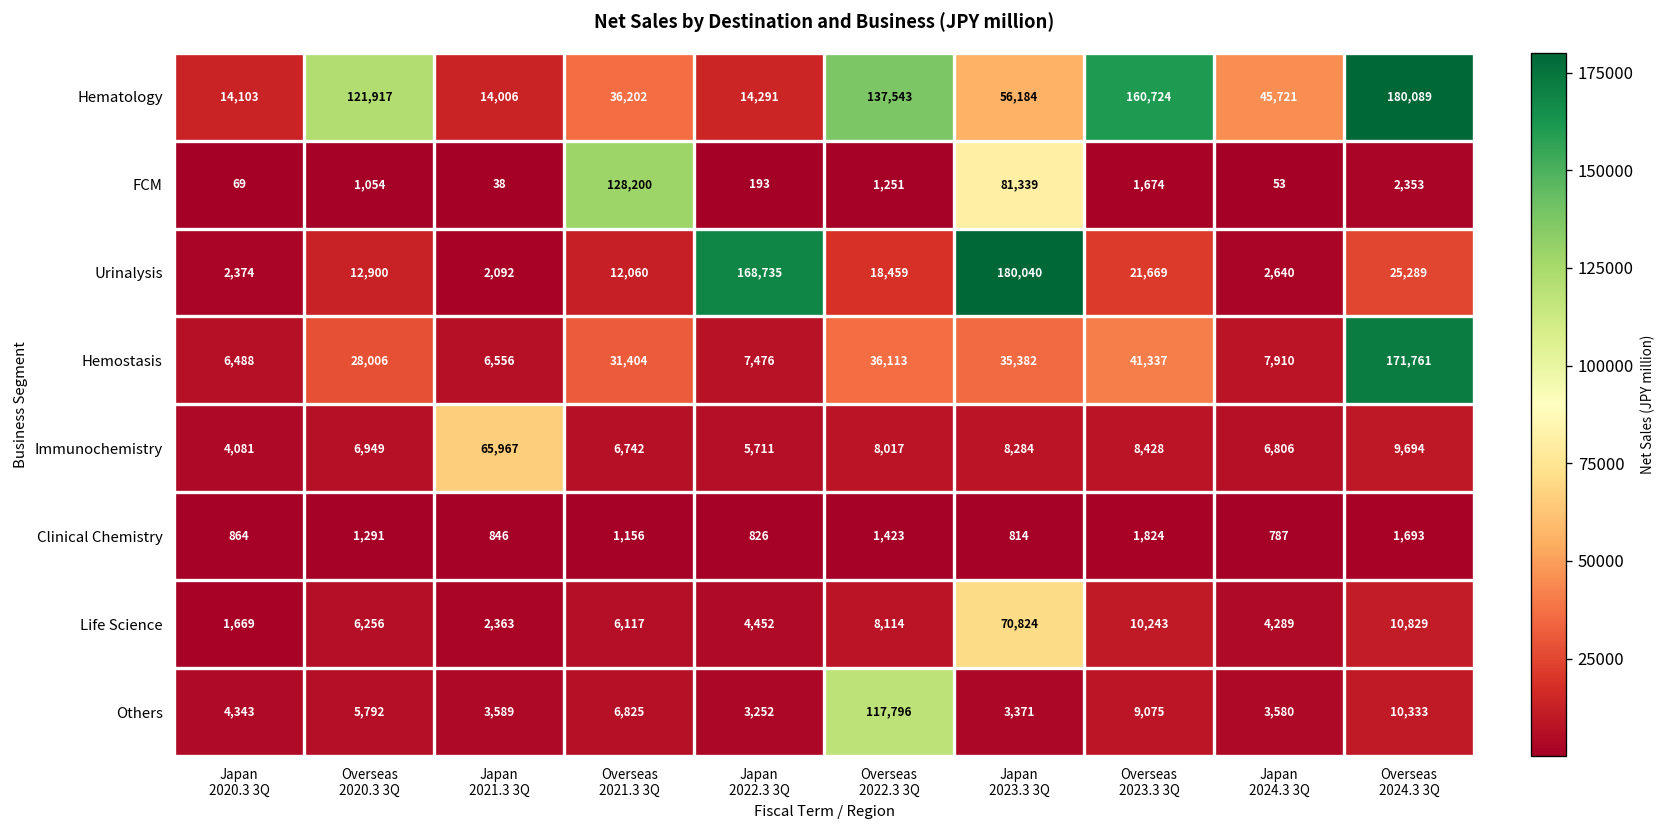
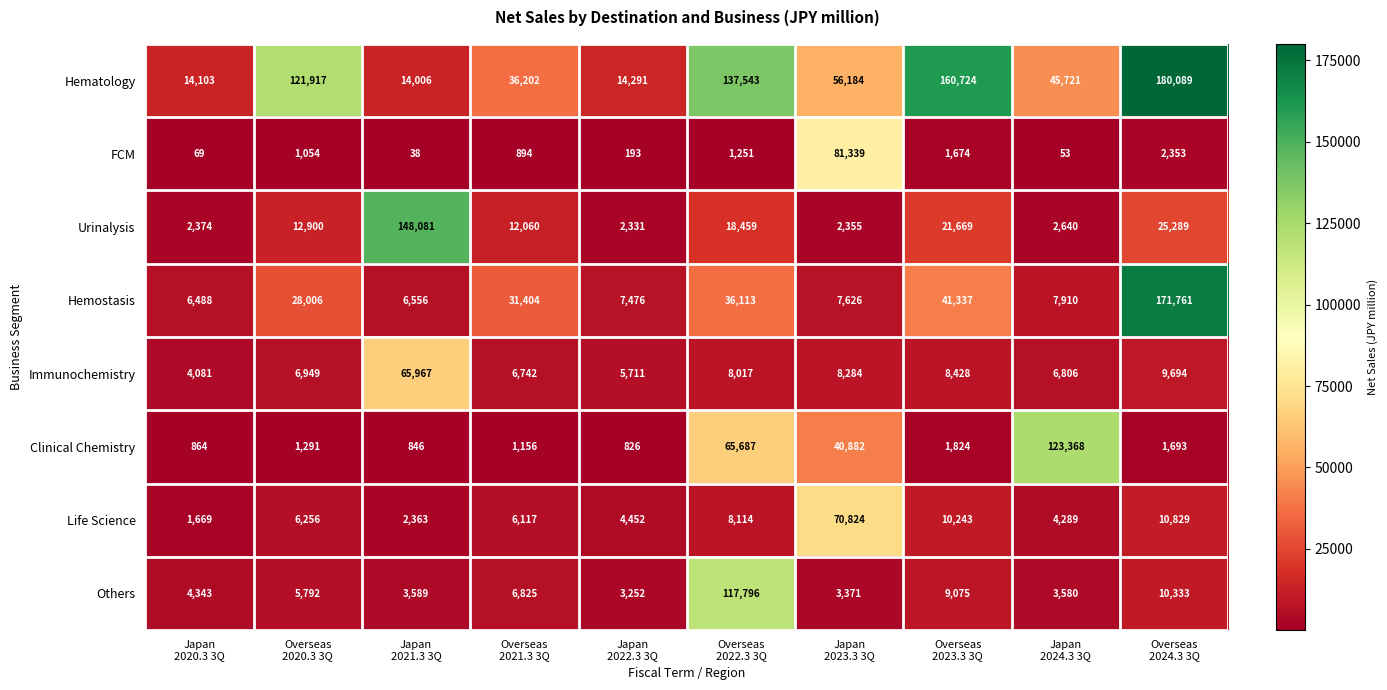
  {
    "Hematology": {
      "Japan 2020.3 3Q": "14,103",
      "Overseas 2020.3 3Q": "121,917",
      "Japan 2021.3 3Q": "14,006",
      "Overseas 2021.3 3Q": "36,202",
      "Japan 2022.3 3Q": "14,291",
      "Overseas 2022.3 3Q": "137,543",
      "Japan 2023.3 3Q": "56,184",
      "Overseas 2023.3 3Q": "160,724",
      "Japan 2024.3 3Q": "45,721",
      "Overseas 2024.3 3Q": "180,089"
    },
    "FCM": {
      "Japan 2020.3 3Q": "69",
      "Overseas 2020.3 3Q": "1,054",
      "Japan 2021.3 3Q": "38",
-     "Overseas 2021.3 3Q": "128,200",
+     "Overseas 2021.3 3Q": "894",
      "Japan 2022.3 3Q": "193",
      "Overseas 2022.3 3Q": "1,251",
      "Japan 2023.3 3Q": "81,339",
      "Overseas 2023.3 3Q": "1,674",
      "Japan 2024.3 3Q": "53",
      "Overseas 2024.3 3Q": "2,353"
    },
    "Urinalysis": {
      "Japan 2020.3 3Q": "2,374",
      "Overseas 2020.3 3Q": "12,900",
-     "Japan 2021.3 3Q": "2,092",
+     "Japan 2021.3 3Q": "148,081",
      "Overseas 2021.3 3Q": "12,060",
-     "Japan 2022.3 3Q": "168,735",
+     "Japan 2022.3 3Q": "2,331",
      "Overseas 2022.3 3Q": "18,459",
-     "Japan 2023.3 3Q": "180,040",
+     "Japan 2023.3 3Q": "2,355",
      "Overseas 2023.3 3Q": "21,669",
      "Japan 2024.3 3Q": "2,640",
      "Overseas 2024.3 3Q": "25,289"
    },
    "Hemostasis": {
      "Japan 2020.3 3Q": "6,488",
      "Overseas 2020.3 3Q": "28,006",
      "Japan 2021.3 3Q": "6,556",
      "Overseas 2021.3 3Q": "31,404",
      "Japan 2022.3 3Q": "7,476",
      "Overseas 2022.3 3Q": "36,113",
-     "Japan 2023.3 3Q": "35,382",
+     "Japan 2023.3 3Q": "7,626",
      "Overseas 2023.3 3Q": "41,337",
      "Japan 2024.3 3Q": "7,910",
      "Overseas 2024.3 3Q": "171,761"
    },
    "Immunochemistry": {
      "Japan 2020.3 3Q": "4,081",
      "Overseas 2020.3 3Q": "6,949",
      "Japan 2021.3 3Q": "65,967",
      "Overseas 2021.3 3Q": "6,742",
      "Japan 2022.3 3Q": "5,711",
      "Overseas 2022.3 3Q": "8,017",
      "Japan 2023.3 3Q": "8,284",
      "Overseas 2023.3 3Q": "8,428",
      "Japan 2024.3 3Q": "6,806",
      "Overseas 2024.3 3Q": "9,694"
    },
    "Clinical Chemistry": {
      "Japan 2020.3 3Q": "864",
      "Overseas 2020.3 3Q": "1,291",
      "Japan 2021.3 3Q": "846",
      "Overseas 2021.3 3Q": "1,156",
      "Japan 2022.3 3Q": "826",
-     "Overseas 2022.3 3Q": "1,423",
-     "Japan 2023.3 3Q": "814",
+     "Overseas 2022.3 3Q": "65,687",
+     "Japan 2023.3 3Q": "40,882",
      "Overseas 2023.3 3Q": "1,824",
-     "Japan 2024.3 3Q": "787",
+     "Japan 2024.3 3Q": "123,368",
      "Overseas 2024.3 3Q": "1,693"
    },
    "Life Science": {
      "Japan 2020.3 3Q": "1,669",
      "Overseas 2020.3 3Q": "6,256",
      "Japan 2021.3 3Q": "2,363",
      "Overseas 2021.3 3Q": "6,117",
      "Japan 2022.3 3Q": "4,452",
      "Overseas 2022.3 3Q": "8,114",
      "Japan 2023.3 3Q": "70,824",
      "Overseas 2023.3 3Q": "10,243",
      "Japan 2024.3 3Q": "4,289",
      "Overseas 2024.3 3Q": "10,829"
    },
    "Others": {
      "Japan 2020.3 3Q": "4,343",
      "Overseas 2020.3 3Q": "5,792",
      "Japan 2021.3 3Q": "3,589",
      "Overseas 2021.3 3Q": "6,825",
      "Japan 2022.3 3Q": "3,252",
      "Overseas 2022.3 3Q": "117,796",
      "Japan 2023.3 3Q": "3,371",
      "Overseas 2023.3 3Q": "9,075",
      "Japan 2024.3 3Q": "3,580",
      "Overseas 2024.3 3Q": "10,333"
    }
  }
